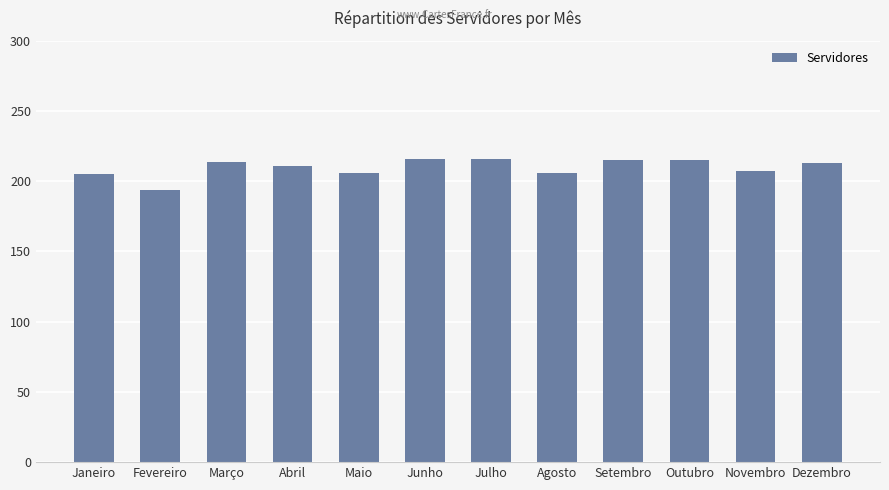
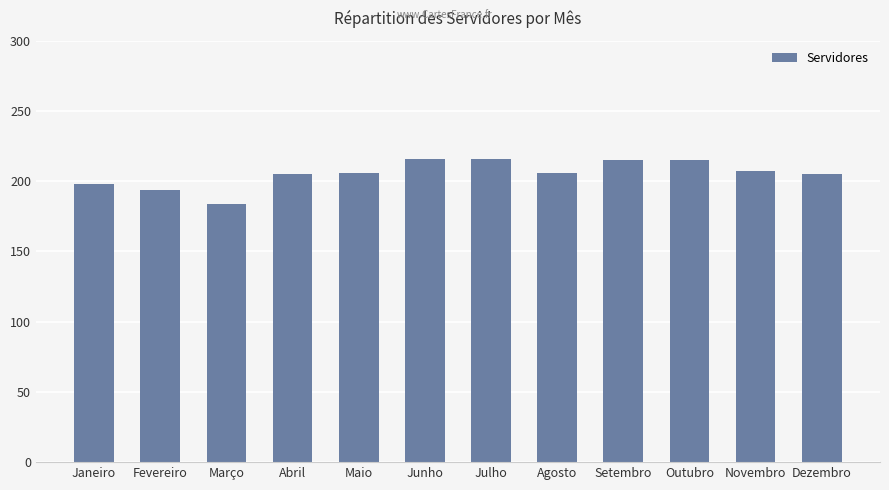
  {
-   "Janeiro": 205,
+   "Janeiro": 198,
    "Fevereiro": 194,
-   "Março": 214,
-   "Abril": 211,
+   "Março": 184,
+   "Abril": 205,
    "Maio": 206,
    "Junho": 216,
    "Julho": 216,
    "Agosto": 206,
    "Setembro": 215,
    "Outubro": 215,
    "Novembro": 207,
-   "Dezembro": 213
+   "Dezembro": 205
  }
